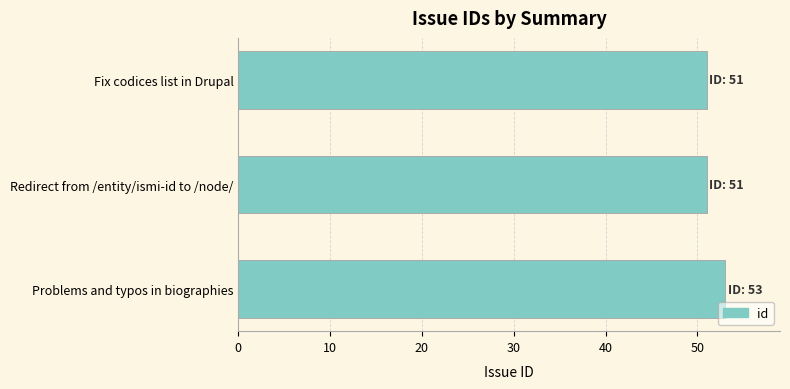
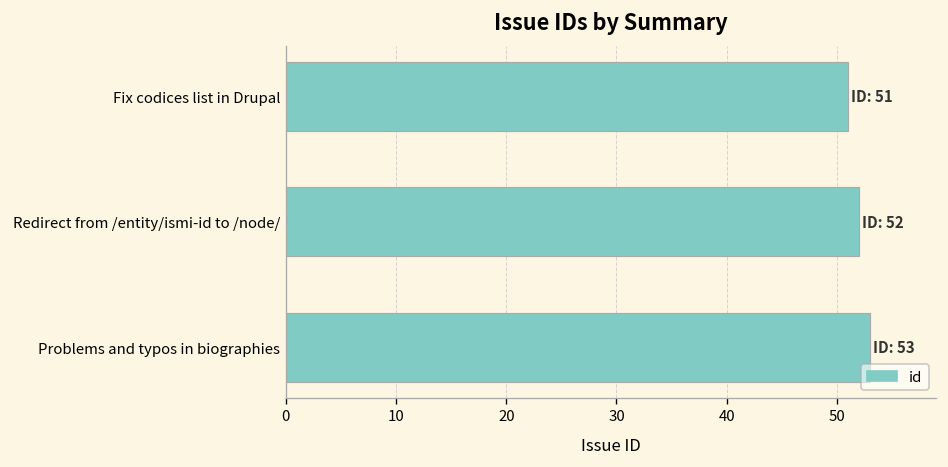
  {
    "Fix codices list in Drupal": 51,
-   "Redirect from /entity/ismi-id to /node/": 51,
+   "Redirect from /entity/ismi-id to /node/": 52,
    "Problems and typos in biographies": 53
  }
